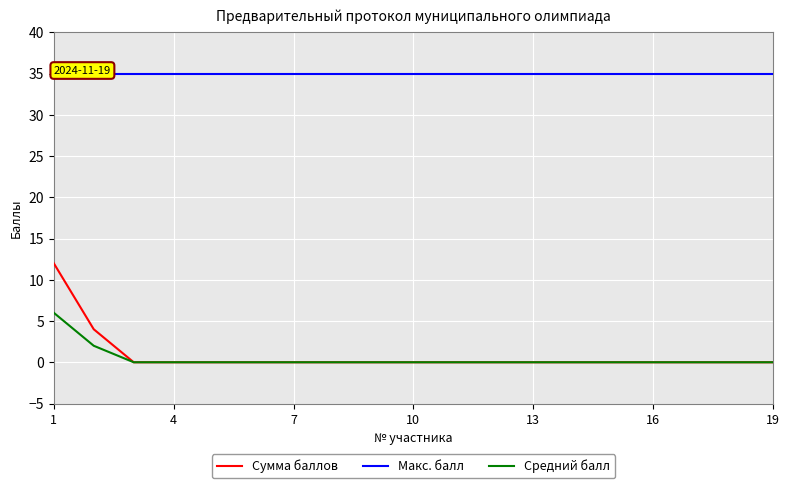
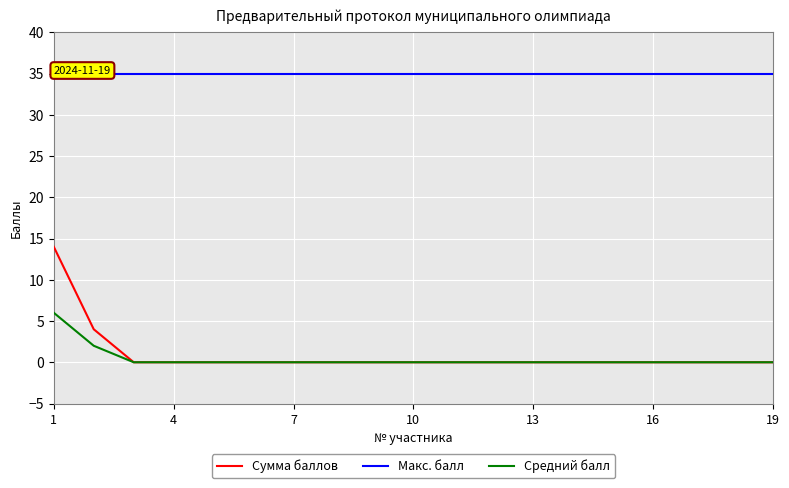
  {
    "Сумма баллов": {
-     "1": 12
+     "1": 14
    },
    "Макс. балл": {
      "4": 35,
      "7": 35,
      "10": 35,
      "13": 35,
      "16": 35,
      "19": 35
    },
    "Средний балл": {
      "1": 6
    }
  }
